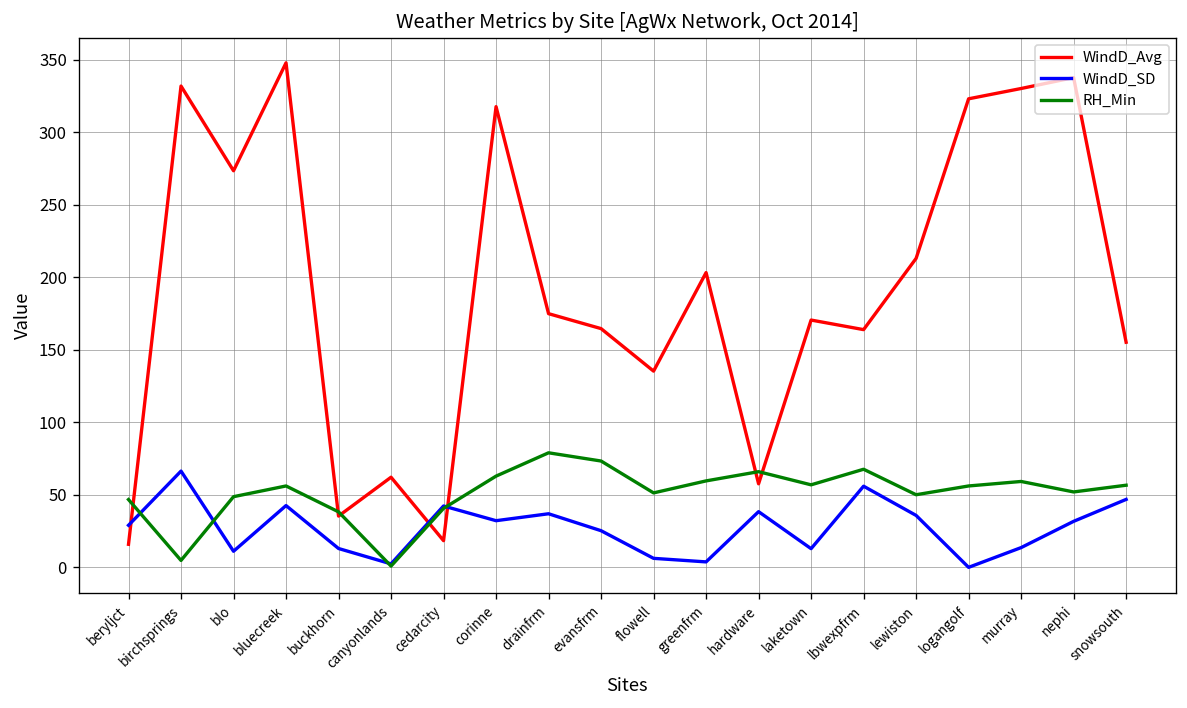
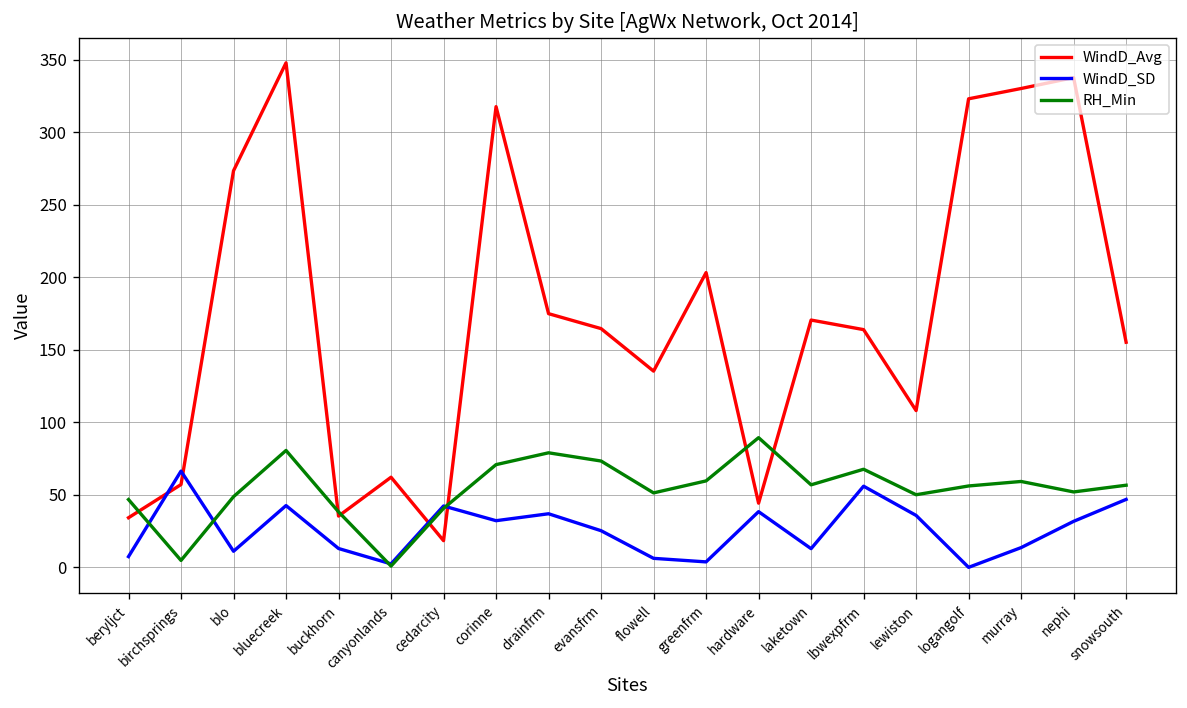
  {
    "WindD_Avg": {
-     "beryljct": 16,
-     "birchsprings": 332,
+     "beryljct": 34,
+     "birchsprings": 57,
      "blo": 273,
      "bluecreek": 348,
      "buckhorn": 35,
      "canyonlands": 62,
      "cedarcity": 18,
      "corinne": 318,
      "drainfrm": 175,
      "evansfrm": 165,
      "flowell": 135,
      "greenfrm": 203,
-     "hardware": 58,
+     "hardware": 44,
      "laketown": 171,
      "lbwexpfrm": 164,
-     "lewiston": 213,
+     "lewiston": 108,
      "logangolf": 323,
      "murray": 330,
      "snowsouth": 155
    },
    "WindD_SD": {
-     "beryljct": 29,
+     "beryljct": 7,
      "birchsprings": 66,
      "blo": 11,
      "bluecreek": 43,
      "buckhorn": 13,
      "corinne": 32,
      "drainfrm": 37,
      "evansfrm": 25,
      "flowell": 6,
      "greenfrm": 4,
      "hardware": 38,
      "laketown": 13,
      "lbwexpfrm": 56,
      "lewiston": 36,
      "logangolf": 0,
      "murray": 14,
      "nephi": 32,
      "snowsouth": 47
    },
    "RH_Min": {
      "beryljct": 47,
      "birchsprings": 5,
      "blo": 49,
-     "bluecreek": 56,
+     "bluecreek": 81,
      "buckhorn": 38,
-     "corinne": 63,
+     "corinne": 71,
      "drainfrm": 79,
      "evansfrm": 73,
      "flowell": 51,
      "greenfrm": 60,
-     "hardware": 66,
+     "hardware": 89,
      "laketown": 57,
      "lbwexpfrm": 68,
      "lewiston": 50,
      "logangolf": 56,
      "murray": 59,
      "nephi": 52,
      "snowsouth": 57
    }
  }
